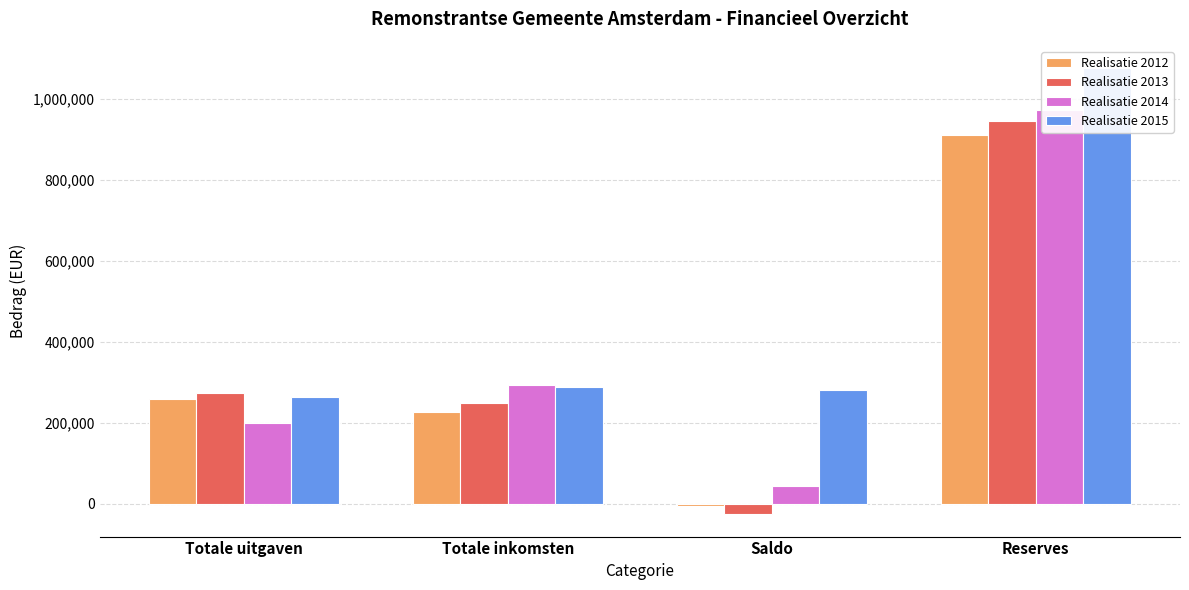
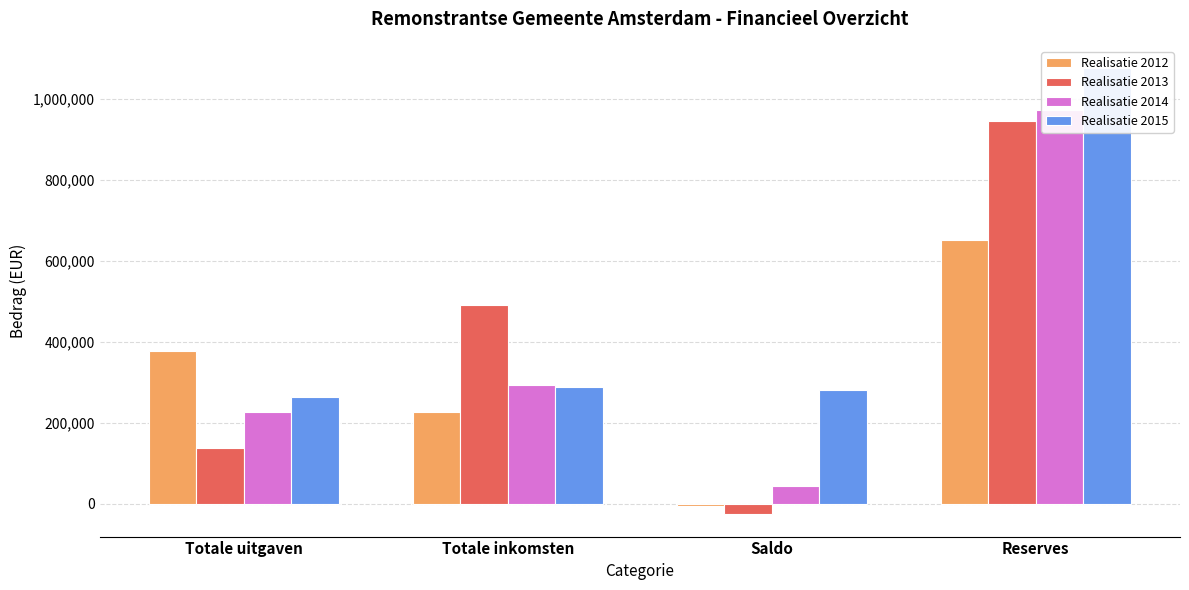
  {
    "Realisatie 2012": {
-     "Totale uitgaven": "260,000",
+     "Totale uitgaven": "380,000",
      "Totale inkomsten": "230,000",
-     "Reserves": "910,000"
+     "Reserves": "650,000"
    },
    "Realisatie 2013": {
-     "Totale uitgaven": "280,000",
-     "Totale inkomsten": "250,000",
+     "Totale uitgaven": "140,000",
+     "Totale inkomsten": "490,000",
      "Saldo": "-30,000",
      "Reserves": "950,000"
    },
    "Realisatie 2014": {
-     "Totale uitgaven": "200,000",
+     "Totale uitgaven": "230,000",
      "Totale inkomsten": "290,000",
      "Saldo": "40,000"
    },
    "Realisatie 2015": {
      "Totale uitgaven": "260,000",
      "Totale inkomsten": "290,000",
      "Saldo": "280,000"
    }
  }
